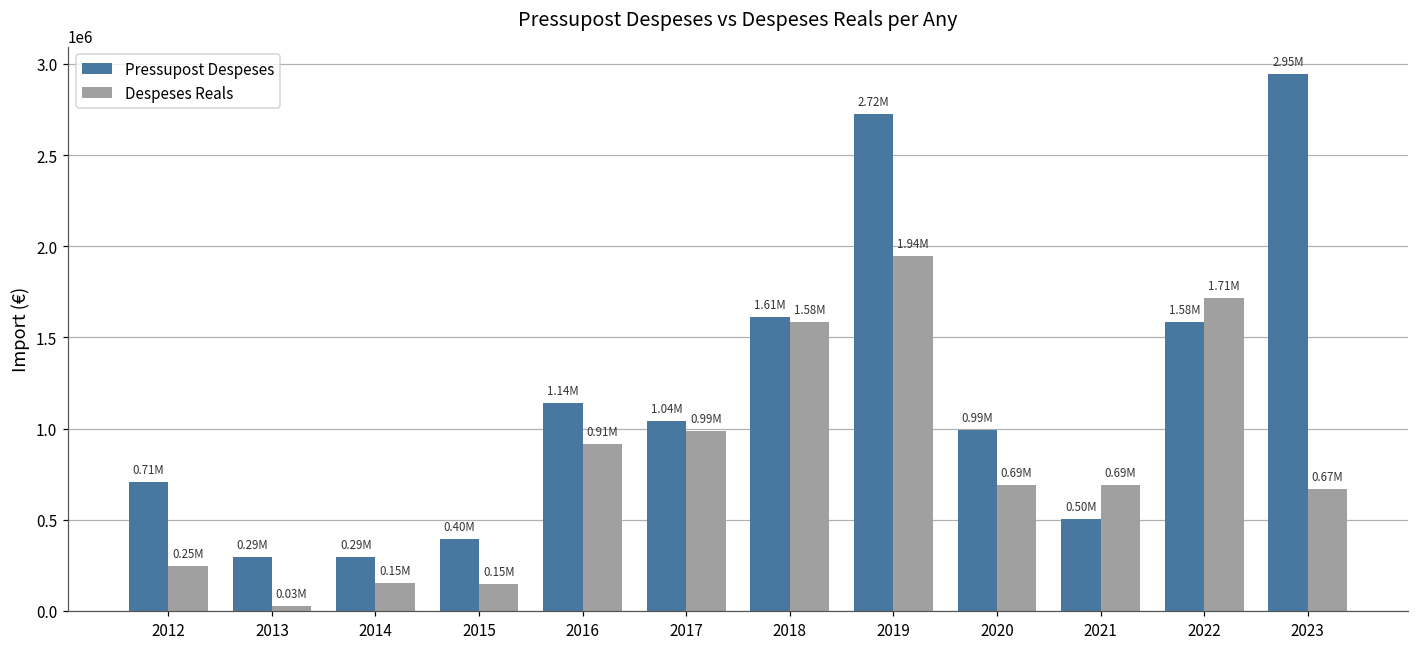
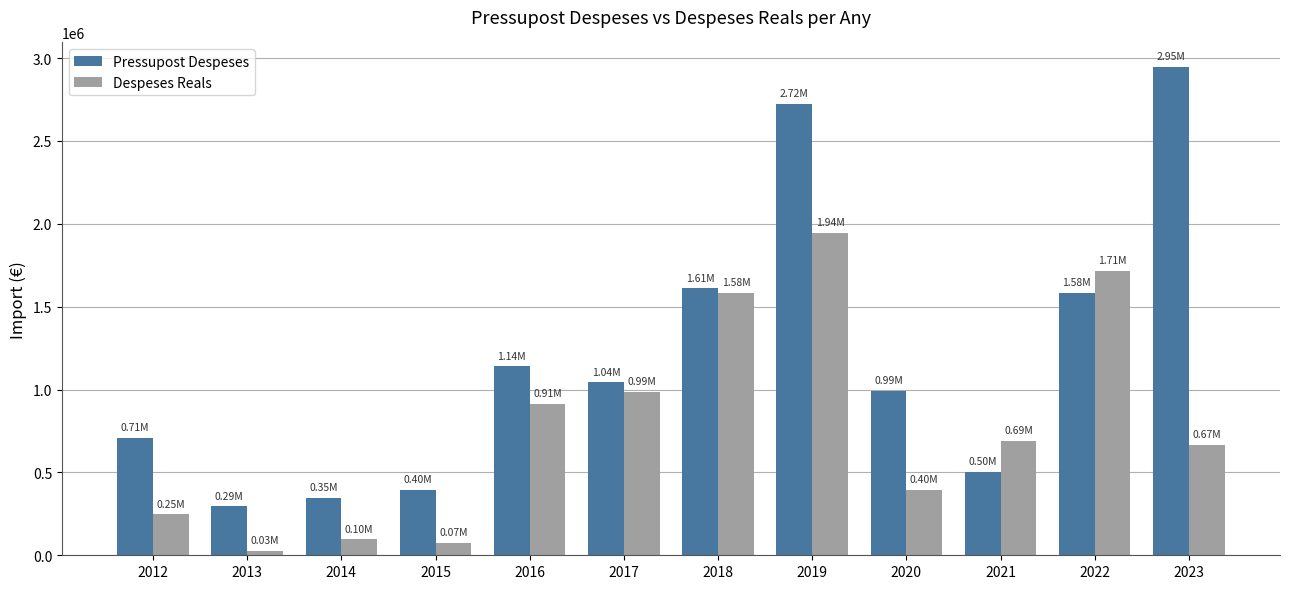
  {
    "Pressupost Despeses": {
      "2012": "0.71M",
      "2013": "0.29M",
-     "2014": "0.29M",
+     "2014": "0.35M",
      "2015": "0.40M",
      "2016": "1.14M",
      "2017": "1.04M",
      "2018": "1.61M",
      "2019": "2.72M",
      "2020": "0.99M",
      "2021": "0.50M",
      "2022": "1.58M",
      "2023": "2.95M"
    },
    "Despeses Reals": {
      "2012": "0.25M",
      "2013": "0.03M",
-     "2014": "0.15M",
-     "2015": "0.15M",
+     "2014": "0.10M",
+     "2015": "0.07M",
      "2016": "0.91M",
      "2017": "0.99M",
      "2018": "1.58M",
      "2019": "1.94M",
-     "2020": "0.69M",
+     "2020": "0.40M",
      "2021": "0.69M",
      "2022": "1.71M",
      "2023": "0.67M"
    }
  }
